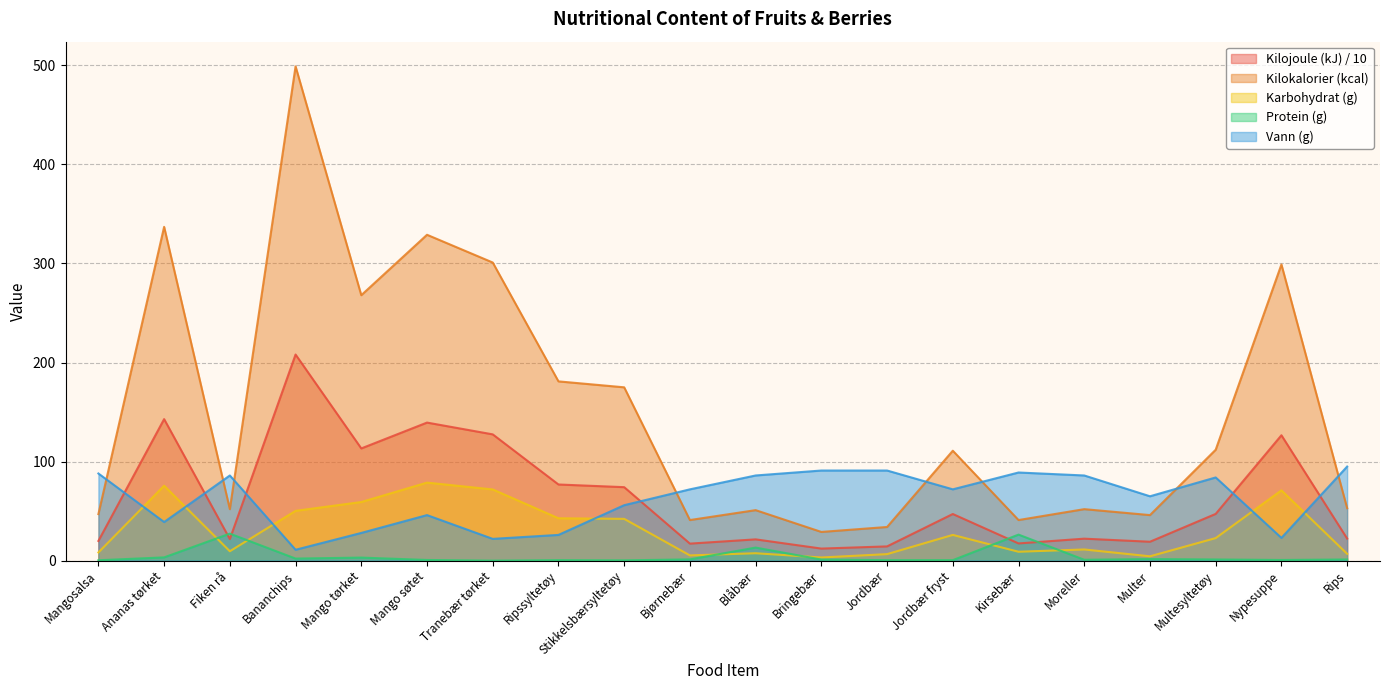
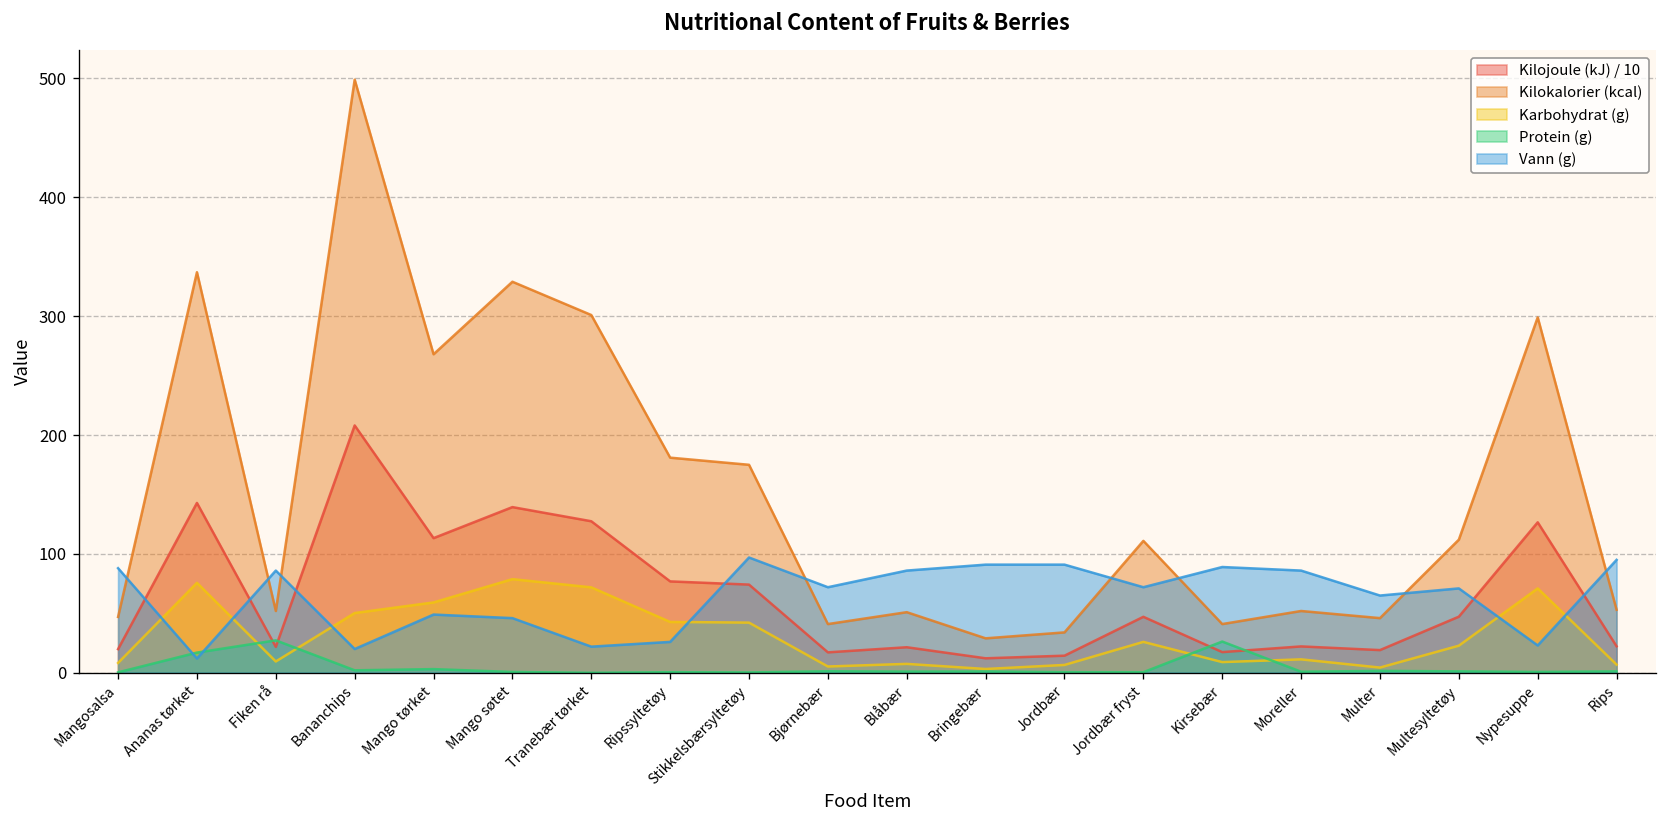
  {
    "Protein (g)": {
      "Mangosalsa": 0,
-     "Ananas tørket": 0,
+     "Ananas tørket": 20,
      "Fiken rå": 30,
      "Bananchips": 0,
      "Mango tørket": 0,
      "Mango søtet": 0,
      "Tranebær tørket": 0,
      "Ripssyltetøy": 0,
      "Stikkelsbærsyltetøy": 0,
      "Bjørnebær": 0,
-     "Blåbær": 10,
+     "Blåbær": 0,
      "Jordbær": 0,
      "Jordbær fryst": 0,
      "Kirsebær": 30,
      "Moreller": 0,
      "Multer": 0,
      "Multesyltetøy": 0,
      "Nypesuppe": 0,
      "Rips": 0
    },
    "Vann (g)": {
      "Mangosalsa": 90,
-     "Ananas tørket": 40,
+     "Ananas tørket": 10,
      "Fiken rå": 90,
-     "Bananchips": 10,
-     "Mango tørket": 30,
+     "Bananchips": 20,
+     "Mango tørket": 50,
      "Mango søtet": 50,
      "Tranebær tørket": 20,
      "Ripssyltetøy": 30,
-     "Stikkelsbærsyltetøy": 60,
+     "Stikkelsbærsyltetøy": 100,
      "Bjørnebær": 70,
      "Blåbær": 90,
      "Bringebær": 90,
      "Jordbær": 90,
      "Jordbær fryst": 70,
      "Kirsebær": 90,
      "Moreller": 90,
      "Multer": 70,
-     "Multesyltetøy": 80,
+     "Multesyltetøy": 70,
      "Nypesuppe": 20,
      "Rips": 100
    }
  }
